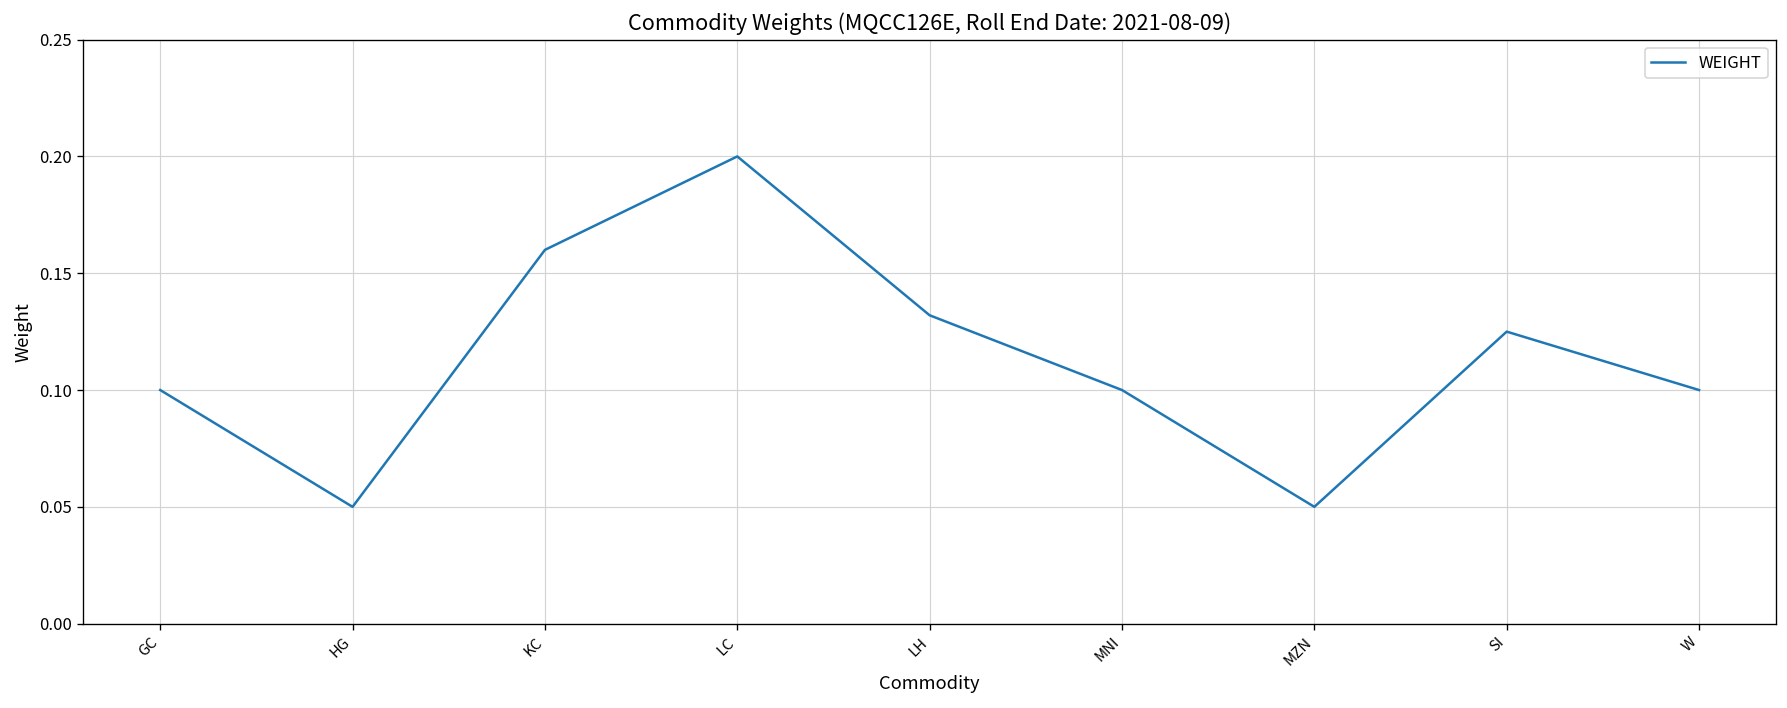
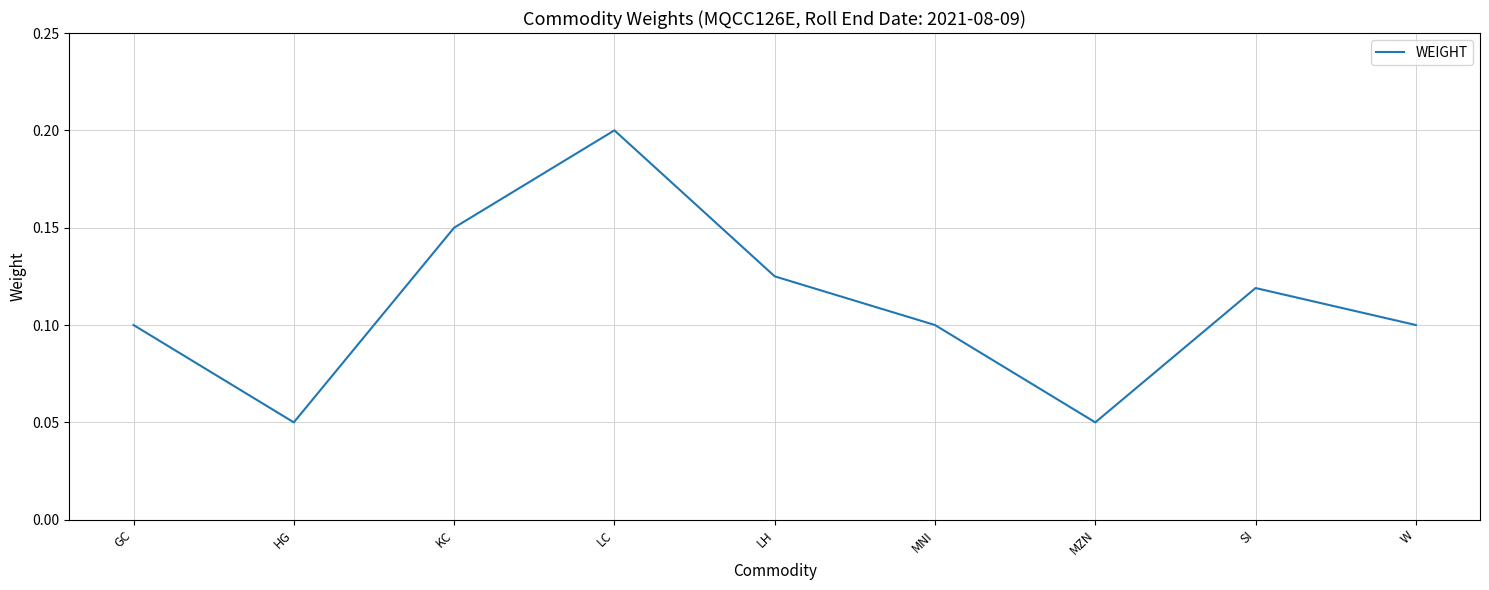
  {
    "GC": 0.100,
    "HG": 0.050,
-   "KC": 0.16,
+   "KC": 0.15,
    "LC": 0.200,
-   "LH": 0.132,
+   "LH": 0.125,
    "MNI": 0.100,
    "MZN": 0.050,
-   "SI": 0.125,
+   "SI": 0.119,
    "W": 0.100
  }
